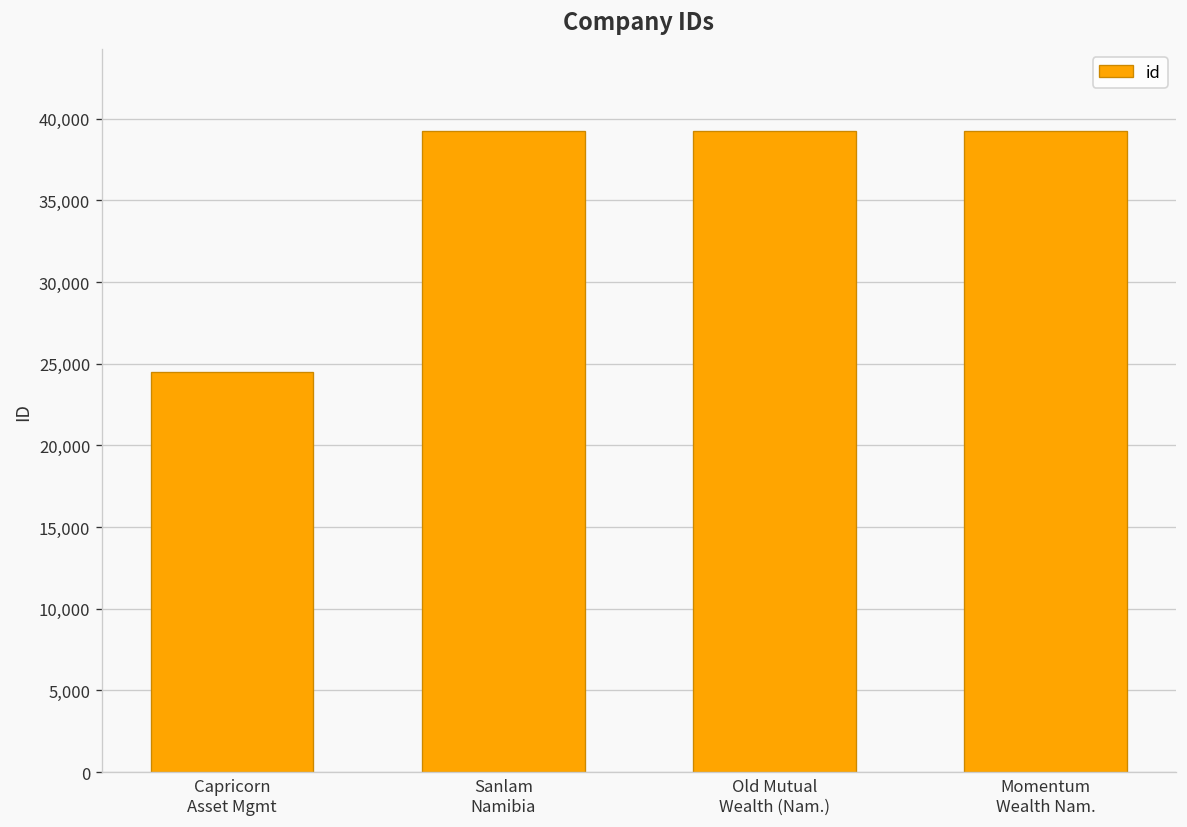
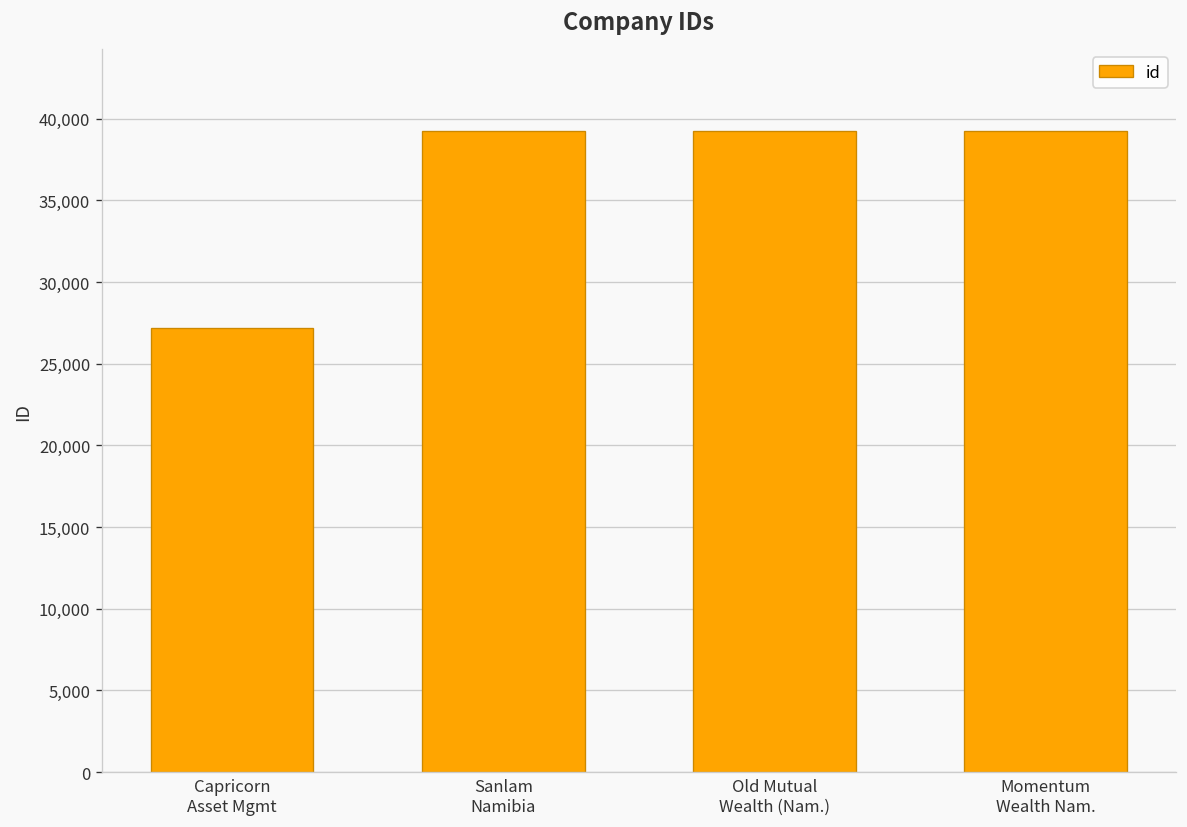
  {
-   "Capricorn Asset Mgmt": "24,500",
+   "Capricorn Asset Mgmt": "27,200",
    "Sanlam Namibia": "39,300",
    "Old Mutual Wealth (Nam.)": "39,300",
    "Momentum Wealth Nam.": "39,300"
  }
